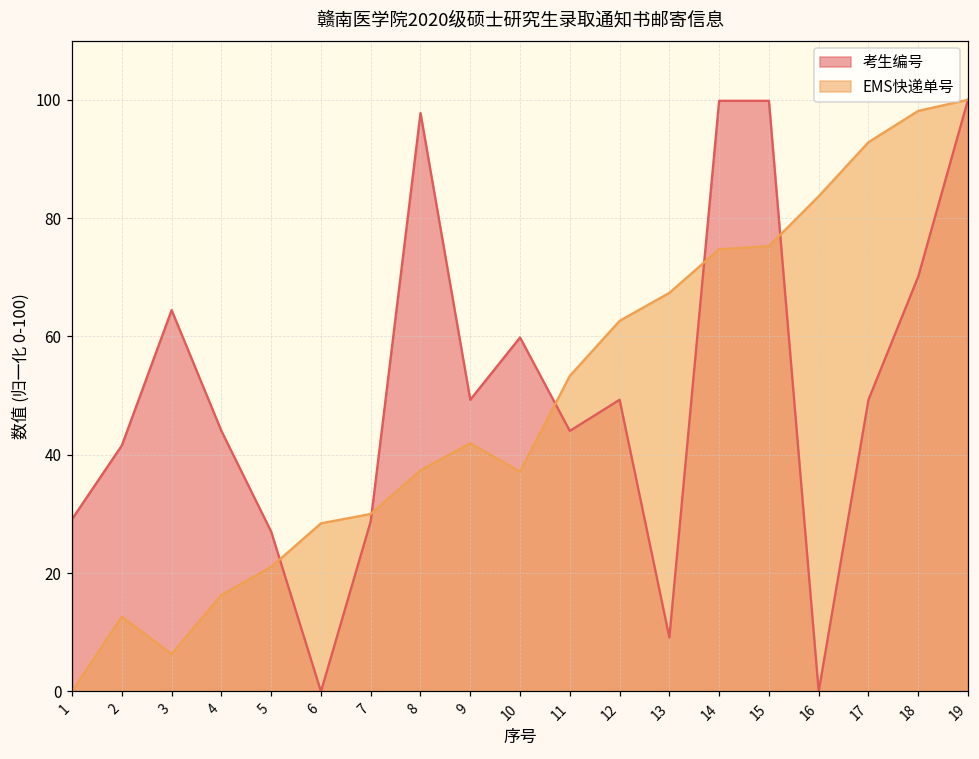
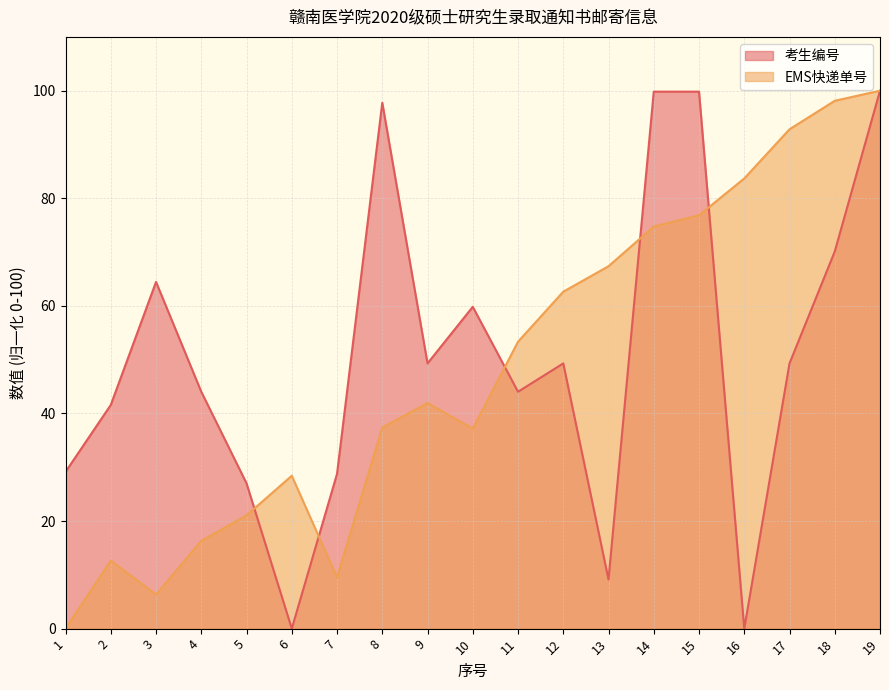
  {
    "考生编号": {
      "1": 29,
      "2": 42,
      "3": 64,
      "4": 44,
      "5": 27,
      "6": 0,
      "7": 29,
      "8": 98,
      "9": 49,
      "10": 60,
      "11": 44,
      "12": 49,
      "13": 9,
      "14": 100,
      "15": 100,
      "16": 0,
      "17": 49,
      "18": 70
    },
    "EMS快递单号": {
      "1": 0,
      "2": 13,
      "3": 6,
      "4": 16,
      "5": 21,
      "6": 28,
-     "7": 30,
+     "7": 10,
      "8": 37,
      "9": 42,
      "10": 37,
      "11": 53,
      "12": 63,
      "13": 67,
      "14": 75,
-     "15": 75,
+     "15": 77,
      "16": 84,
      "17": 93,
      "18": 98
    }
  }
